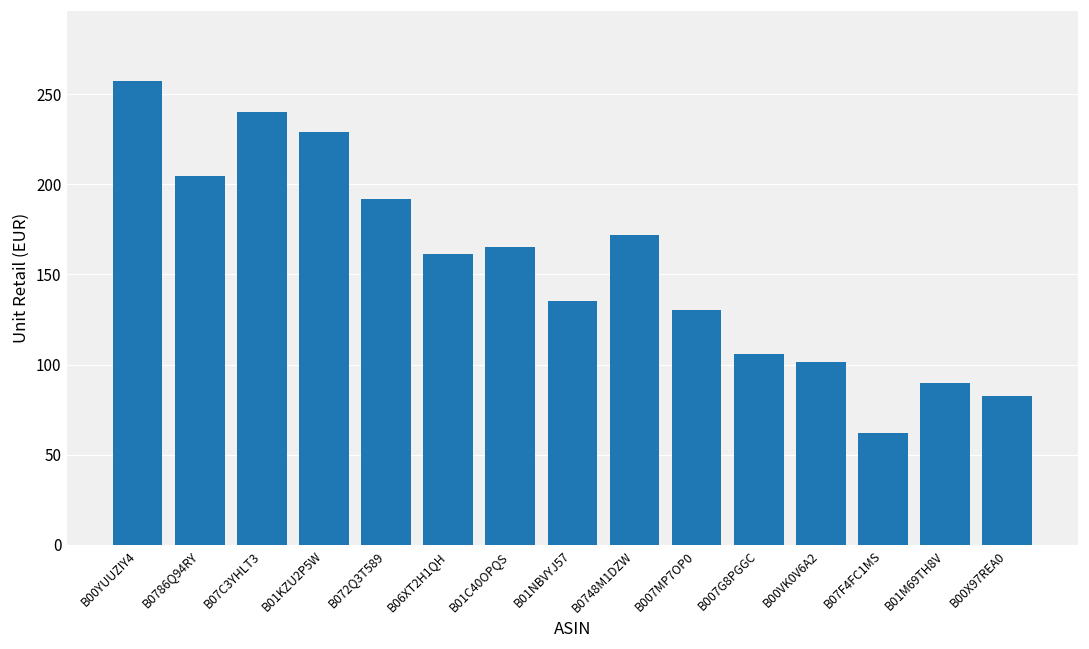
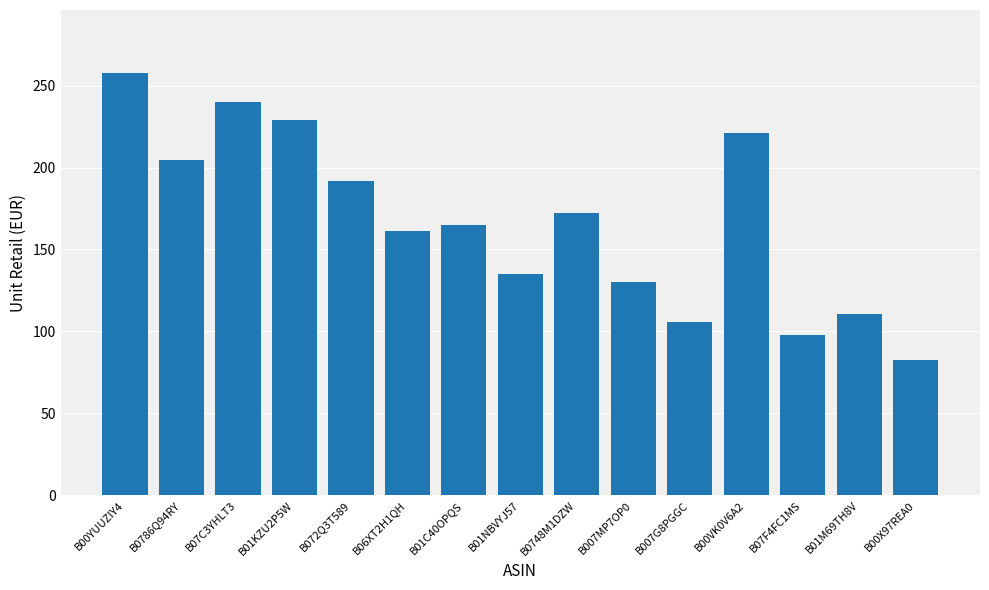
  {
    "B00YUUZIY4": 258,
    "B0786Q94RY": 204,
    "B07C3YHLT3": 240,
    "B01KZU2P5W": 229,
    "B072Q3T589": 192,
    "B06XT2H1QH": 162,
    "B01C40OPQS": 165,
    "B01NBVYJ57": 135,
    "B0748M1DZW": 172,
    "B007MP7OP0": 130,
    "B007G8PGGC": 106,
-   "B00VK0V6A2": 102,
-   "B07F4FC1MS": 62,
-   "B01M69TH8V": 90,
+   "B00VK0V6A2": 221,
+   "B07F4FC1MS": 98,
+   "B01M69TH8V": 111,
    "B00X97REA0": 83
  }
